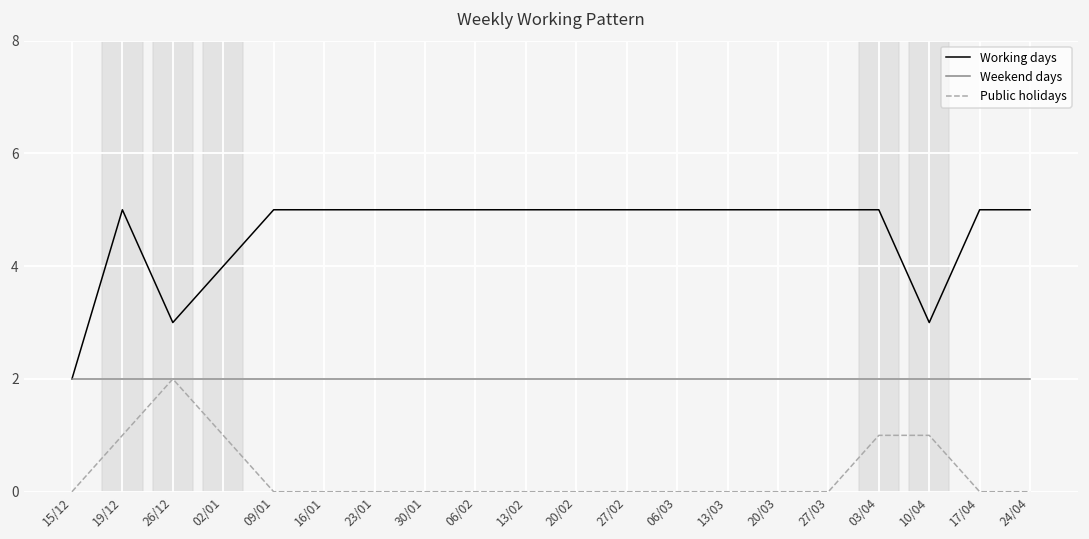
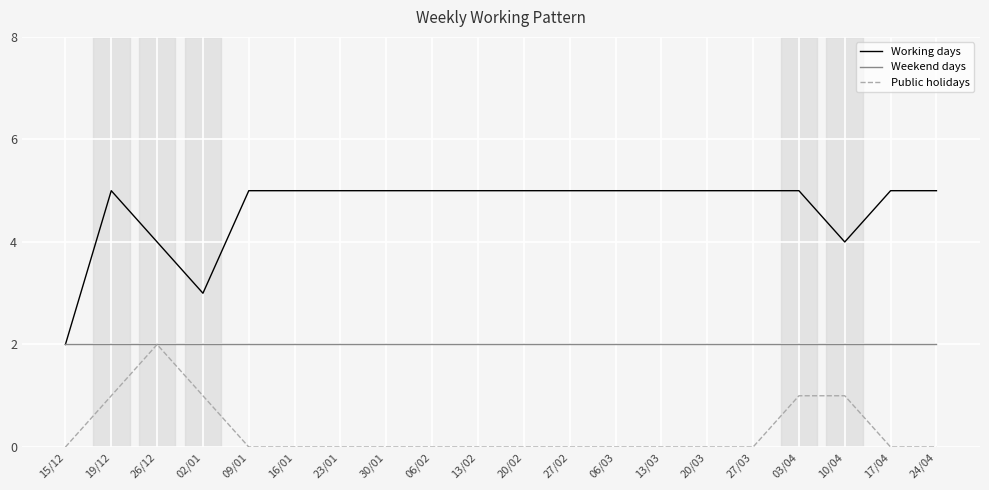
  {
    "Working days": {
      "19/12": 5,
-     "26/12": 3,
-     "02/01": 4,
+     "26/12": 4,
+     "02/01": 3,
      "09/01": 5,
      "16/01": 5,
      "23/01": 5,
      "30/01": 5,
      "06/02": 5,
      "13/02": 5,
      "20/02": 5,
      "27/02": 5,
      "06/03": 5,
      "13/03": 5,
      "20/03": 5,
      "27/03": 5,
      "03/04": 5,
-     "10/04": 3,
+     "10/04": 4,
      "17/04": 5,
      "24/04": 5
    }
  }
